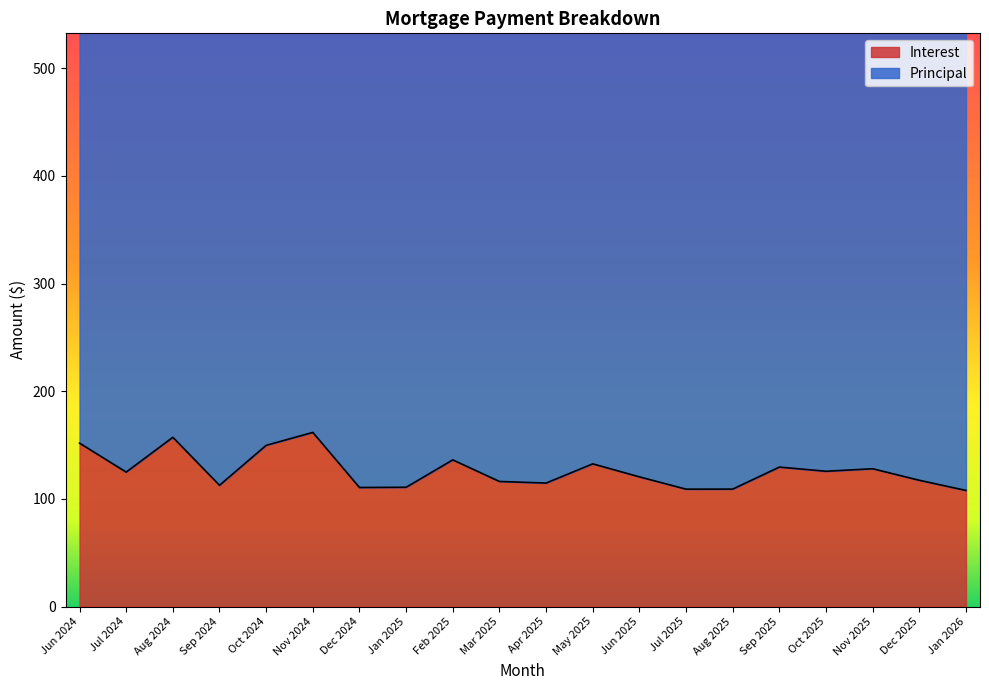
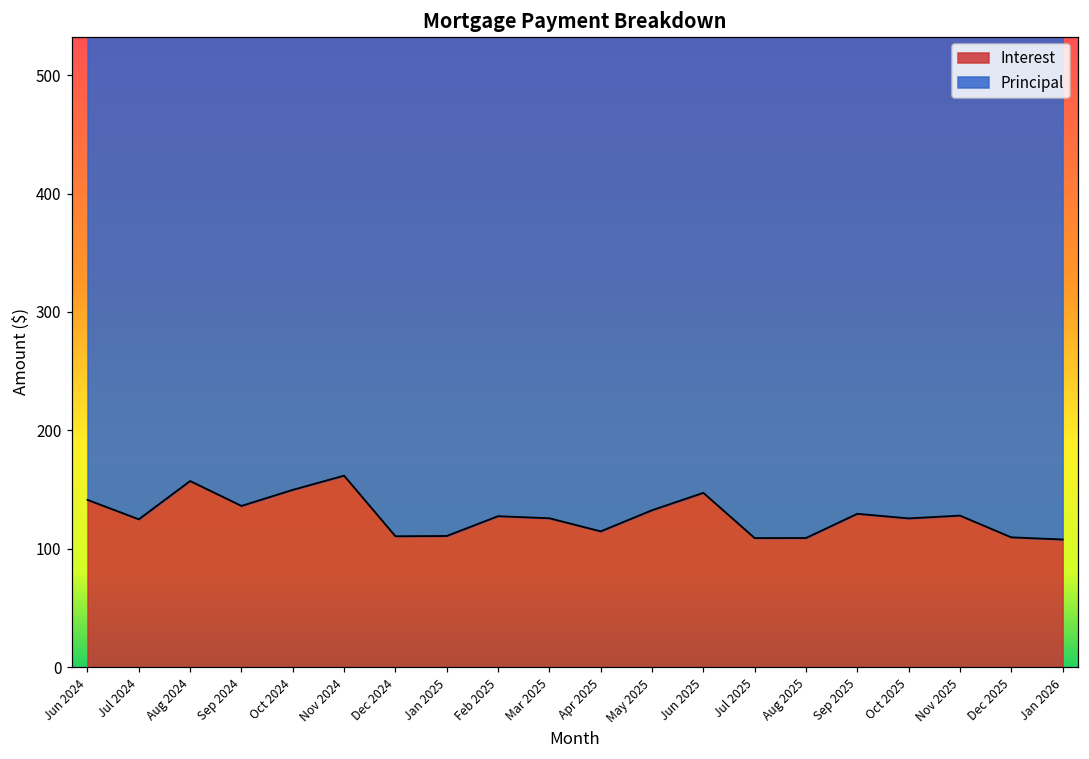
  {
    "Interest": {
-     "Jun 2024": 152,
+     "Jun 2024": 141,
      "Jul 2024": 125,
      "Aug 2024": 157,
-     "Sep 2024": 113,
+     "Sep 2024": 136,
      "Oct 2024": 150,
      "Nov 2024": 162,
      "Dec 2024": 111,
      "Jan 2025": 111,
-     "Feb 2025": 136,
-     "Mar 2025": 116,
+     "Feb 2025": 128,
+     "Mar 2025": 126,
      "Apr 2025": 115,
      "May 2025": 133,
-     "Jun 2025": 120,
+     "Jun 2025": 147,
      "Jul 2025": 109,
      "Aug 2025": 109,
      "Sep 2025": 130,
      "Oct 2025": 126,
      "Nov 2025": 128,
-     "Dec 2025": 117,
+     "Dec 2025": 110,
      "Jan 2026": 108
    }
  }
